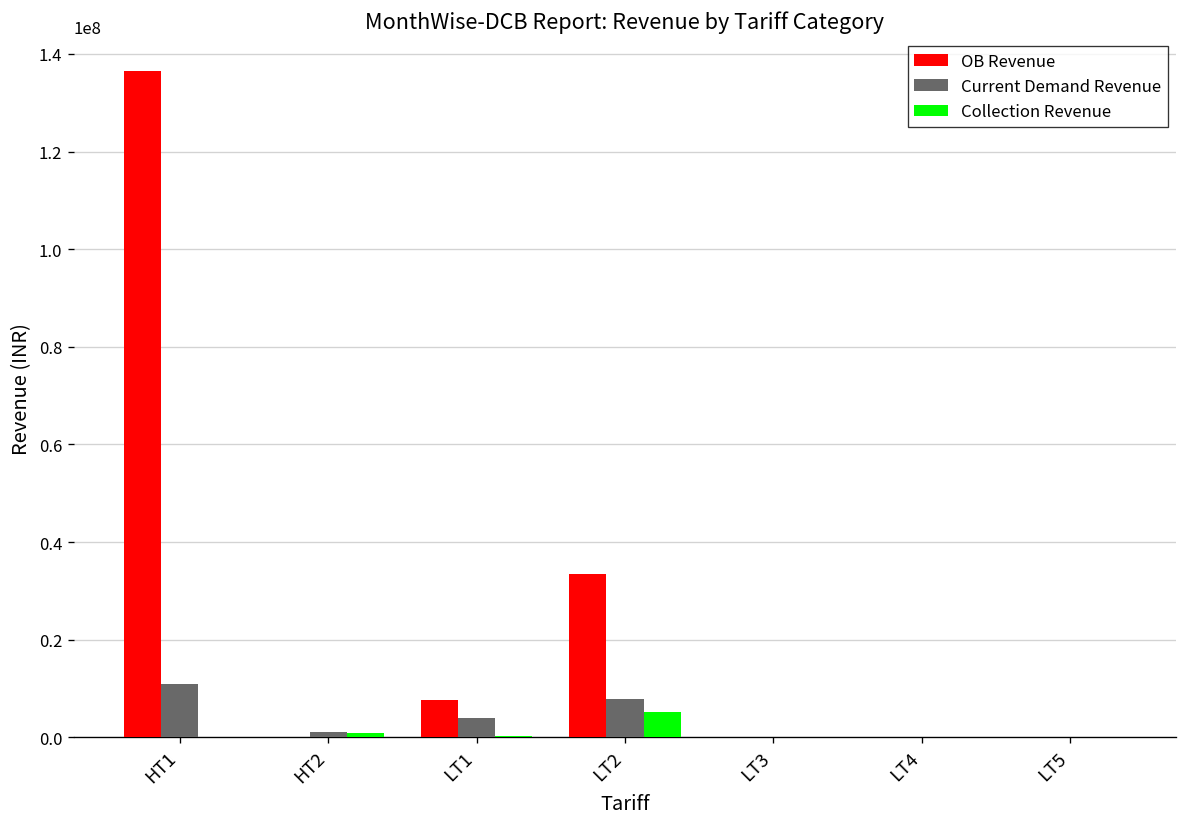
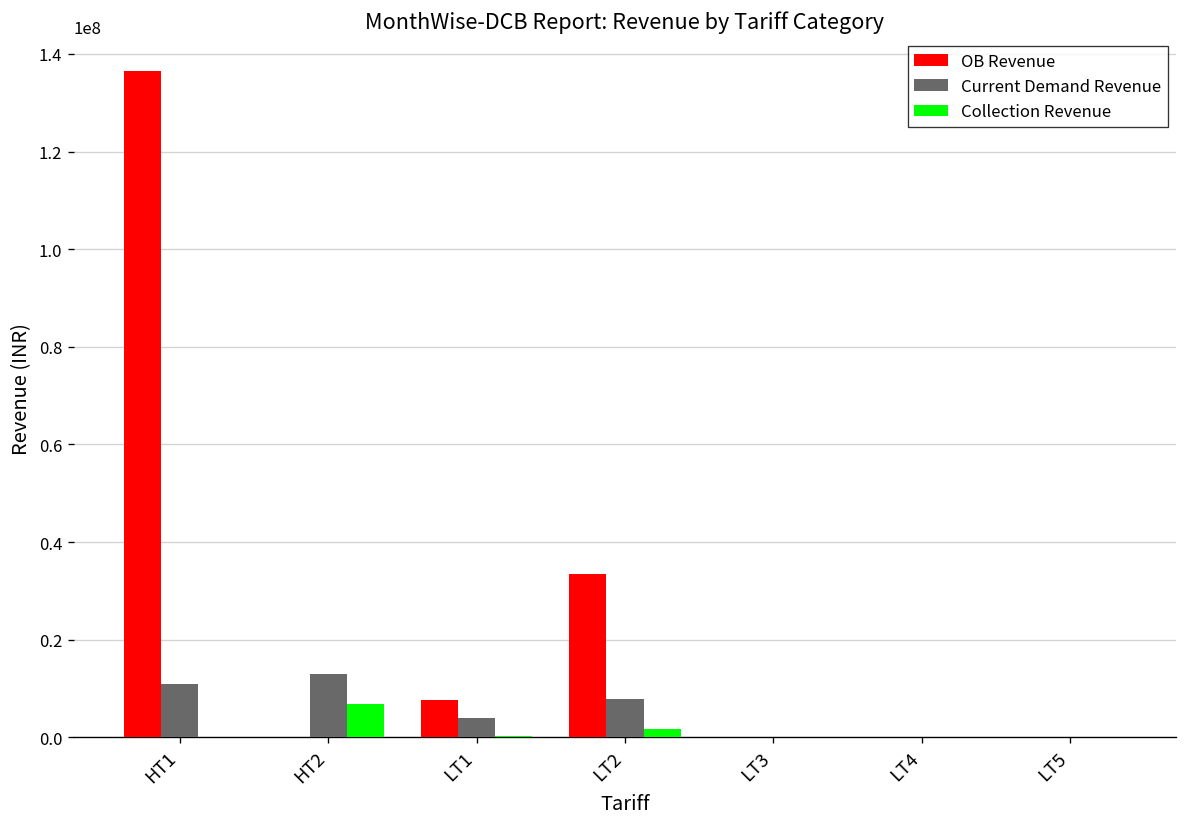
  {
    "OB Revenue": {
      "HT1": 136000000,
      "LT1": 8000000,
      "LT2": 33000000,
      "LT3": 0,
      "LT4": 0,
      "LT5": 0
    },
    "Current Demand Revenue": {
      "HT1": 11000000,
-     "HT2": 1000000,
+     "HT2": 13000000,
      "LT1": 4000000,
      "LT2": 8000000,
      "LT3": 0,
      "LT4": 0,
      "LT5": 0
    },
    "Collection Revenue": {
      "HT1": 0,
-     "HT2": 1000000,
-     "LT2": 5000000,
+     "HT2": 7000000,
+     "LT2": 2000000,
      "LT3": 0,
      "LT4": 0,
      "LT5": 0
    }
  }
